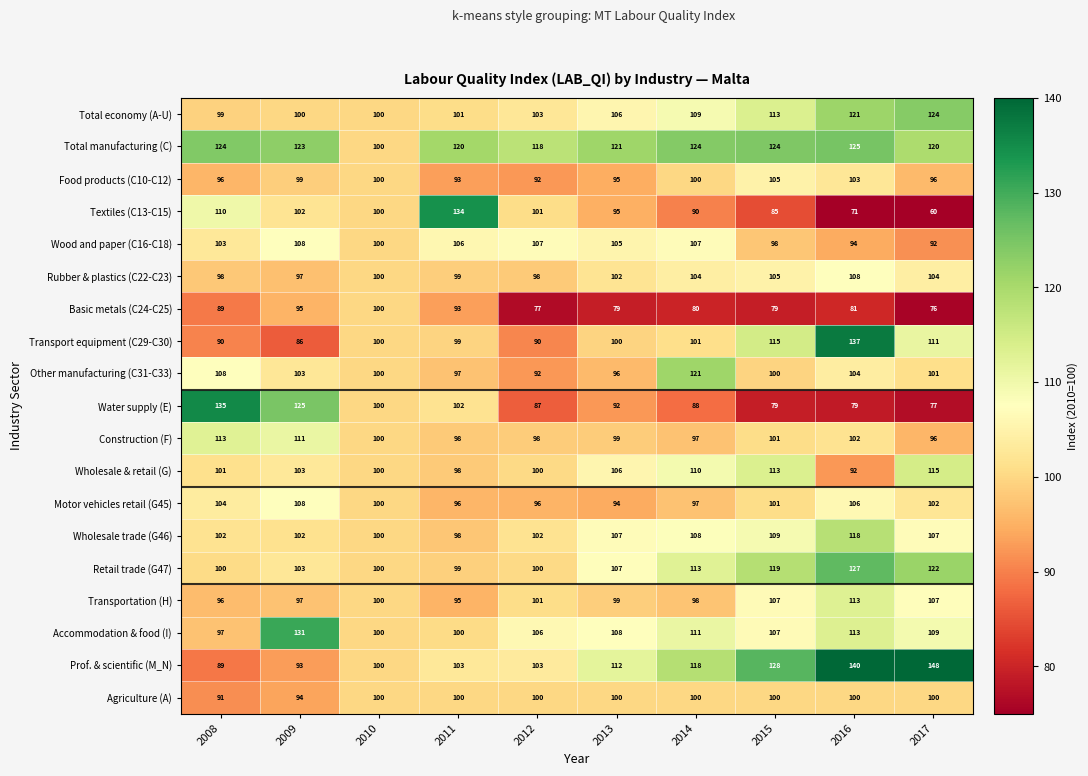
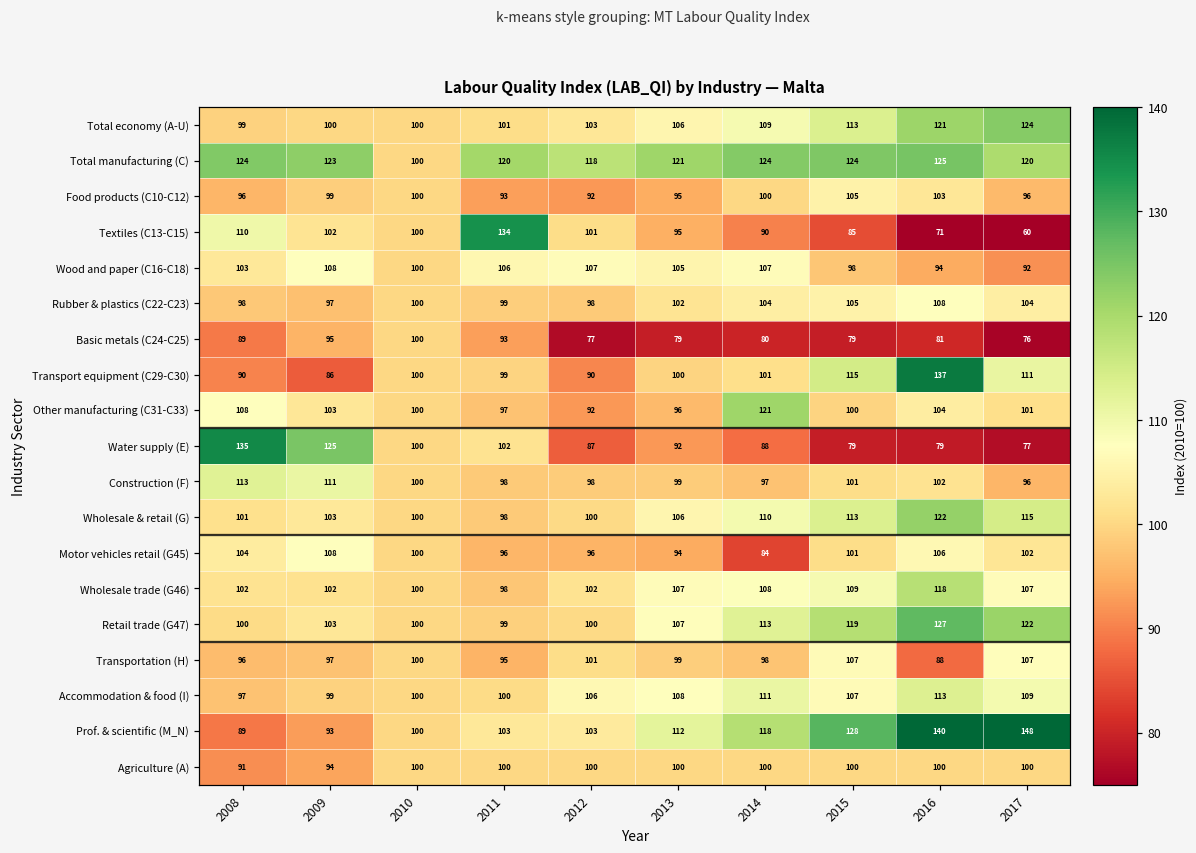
  {
    "Total economy (A-U)": {
      "2008": 99,
      "2009": 100,
      "2010": 100,
      "2011": 101,
      "2012": 103,
      "2013": 106,
      "2014": 109,
      "2015": 113,
      "2016": 121,
      "2017": 124
    },
    "Total manufacturing (C)": {
      "2008": 124,
      "2009": 123,
      "2010": 100,
      "2011": 120,
      "2012": 118,
      "2013": 121,
      "2014": 124,
      "2015": 124,
      "2016": 125,
      "2017": 120
    },
    "Food products (C10-C12)": {
      "2008": 96,
      "2009": 99,
      "2010": 100,
      "2011": 93,
      "2012": 92,
      "2013": 95,
      "2014": 100,
      "2015": 105,
      "2016": 103,
      "2017": 96
    },
    "Textiles (C13-C15)": {
      "2008": 110,
      "2009": 102,
      "2010": 100,
      "2011": 134,
      "2012": 101,
      "2013": 95,
      "2014": 90,
      "2015": 85,
      "2016": 71,
      "2017": 60
    },
    "Wood and paper (C16-C18)": {
      "2008": 103,
      "2009": 108,
      "2010": 100,
      "2011": 106,
      "2012": 107,
      "2013": 105,
      "2014": 107,
      "2015": 98,
      "2016": 94,
      "2017": 92
    },
    "Rubber & plastics (C22-C23)": {
      "2008": 98,
      "2009": 97,
      "2010": 100,
      "2011": 99,
      "2012": 98,
      "2013": 102,
      "2014": 104,
      "2015": 105,
      "2016": 108,
      "2017": 104
    },
    "Basic metals (C24-C25)": {
      "2008": 89,
      "2009": 95,
      "2010": 100,
      "2011": 93,
      "2012": 77,
      "2013": 79,
      "2014": 80,
      "2015": 79,
      "2016": 81,
      "2017": 76
    },
    "Transport equipment (C29-C30)": {
      "2008": 90,
      "2009": 86,
      "2010": 100,
      "2011": 99,
      "2012": 90,
      "2013": 100,
      "2014": 101,
      "2015": 115,
      "2016": 137,
      "2017": 111
    },
    "Other manufacturing (C31-C33)": {
      "2008": 108,
      "2009": 103,
      "2010": 100,
      "2011": 97,
      "2012": 92,
      "2013": 96,
      "2014": 121,
      "2015": 100,
      "2016": 104,
      "2017": 101
    },
    "Water supply (E)": {
      "2008": 135,
      "2009": 125,
      "2010": 100,
      "2011": 102,
      "2012": 87,
      "2013": 92,
      "2014": 88,
      "2015": 79,
      "2016": 79,
      "2017": 77
    },
    "Construction (F)": {
      "2008": 113,
      "2009": 111,
      "2010": 100,
      "2011": 98,
      "2012": 98,
      "2013": 99,
      "2014": 97,
      "2015": 101,
      "2016": 102,
      "2017": 96
    },
    "Wholesale & retail (G)": {
      "2008": 101,
      "2009": 103,
      "2010": 100,
      "2011": 98,
      "2012": 100,
      "2013": 106,
      "2014": 110,
      "2015": 113,
-     "2016": 92,
+     "2016": 122,
      "2017": 115
    },
    "Motor vehicles retail (G45)": {
      "2008": 104,
      "2009": 108,
      "2010": 100,
      "2011": 96,
      "2012": 96,
      "2013": 94,
-     "2014": 97,
+     "2014": 84,
      "2015": 101,
      "2016": 106,
      "2017": 102
    },
    "Wholesale trade (G46)": {
      "2008": 102,
      "2009": 102,
      "2010": 100,
      "2011": 98,
      "2012": 102,
      "2013": 107,
      "2014": 108,
      "2015": 109,
      "2016": 118,
      "2017": 107
    },
    "Retail trade (G47)": {
      "2008": 100,
      "2009": 103,
      "2010": 100,
      "2011": 99,
      "2012": 100,
      "2013": 107,
      "2014": 113,
      "2015": 119,
      "2016": 127,
      "2017": 122
    },
    "Transportation (H)": {
      "2008": 96,
      "2009": 97,
      "2010": 100,
      "2011": 95,
      "2012": 101,
      "2013": 99,
      "2014": 98,
      "2015": 107,
-     "2016": 113,
+     "2016": 88,
      "2017": 107
    },
    "Accommodation & food (I)": {
      "2008": 97,
-     "2009": 131,
+     "2009": 99,
      "2010": 100,
      "2011": 100,
      "2012": 106,
      "2013": 108,
      "2014": 111,
      "2015": 107,
      "2016": 113,
      "2017": 109
    },
    "Prof. & scientific (M_N)": {
      "2008": 89,
      "2009": 93,
      "2010": 100,
      "2011": 103,
      "2012": 103,
      "2013": 112,
      "2014": 118,
      "2015": 128,
      "2016": 140,
      "2017": 148
    },
    "Agriculture (A)": {
      "2008": 91,
      "2009": 94,
      "2010": 100,
      "2011": 100,
      "2012": 100,
      "2013": 100,
      "2014": 100,
      "2015": 100,
      "2016": 100,
      "2017": 100
    }
  }
